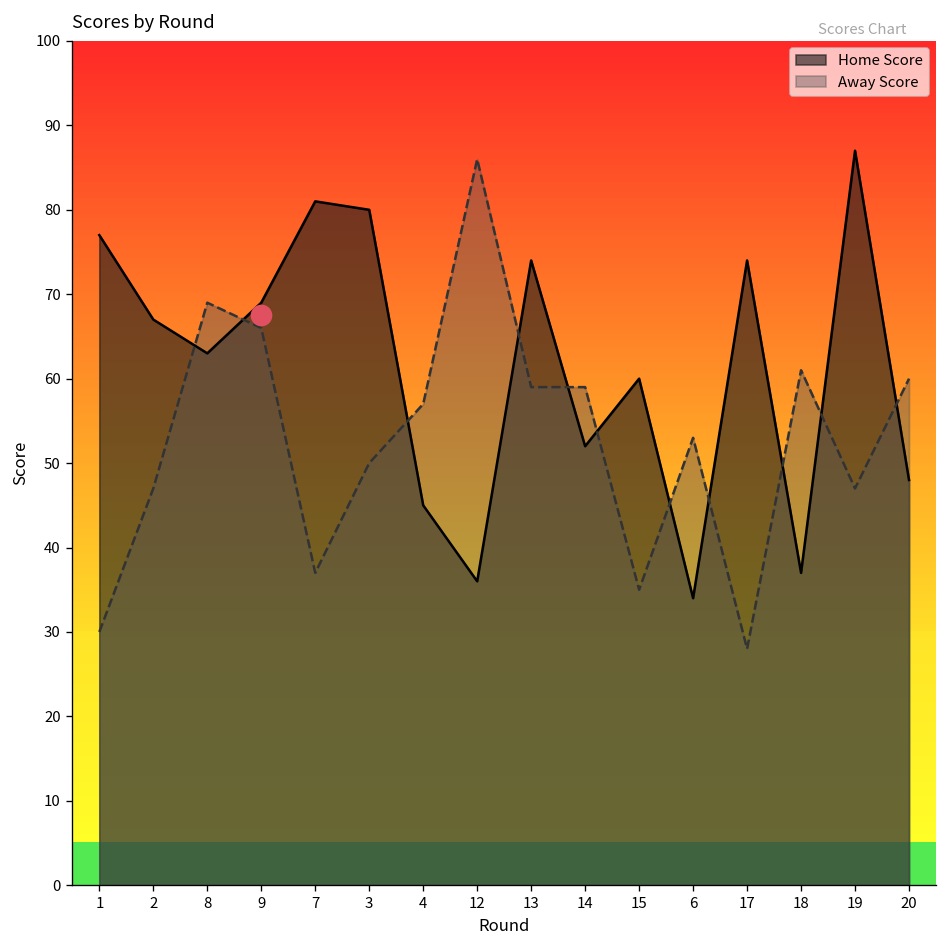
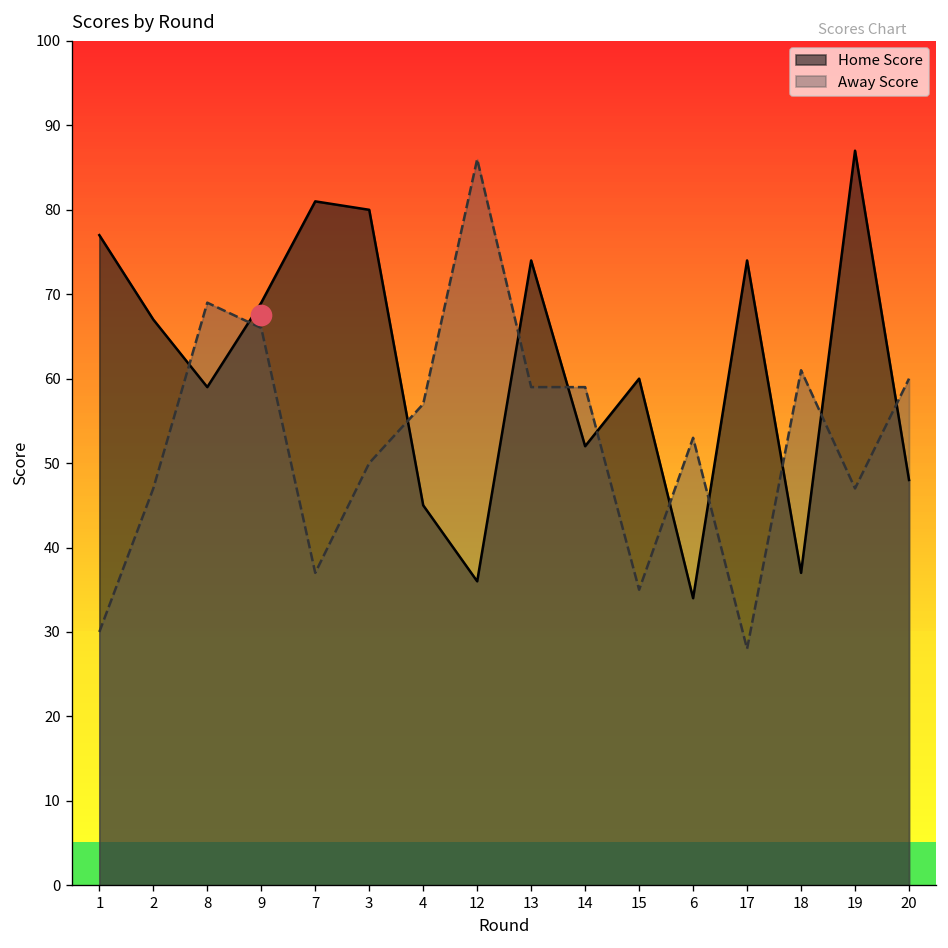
  {
    "Home Score": {
      "1": 77,
      "2": 67,
-     "8": 63,
+     "8": 59,
      "9": 69,
      "7": 81,
      "3": 80,
      "4": 45,
      "12": 36,
      "13": 74,
      "14": 52,
      "15": 60,
      "6": 34,
      "17": 74,
      "18": 37,
      "19": 87,
      "20": 48
    },
    "Away Score": {
      "1": 30,
      "2": 47,
      "8": 69,
      "9": 66,
      "7": 37,
      "3": 50,
      "4": 57,
      "12": 86,
      "13": 59,
      "14": 59,
      "15": 35,
      "6": 53,
      "17": 28,
      "18": 61,
      "19": 47,
      "20": 60
    }
  }
